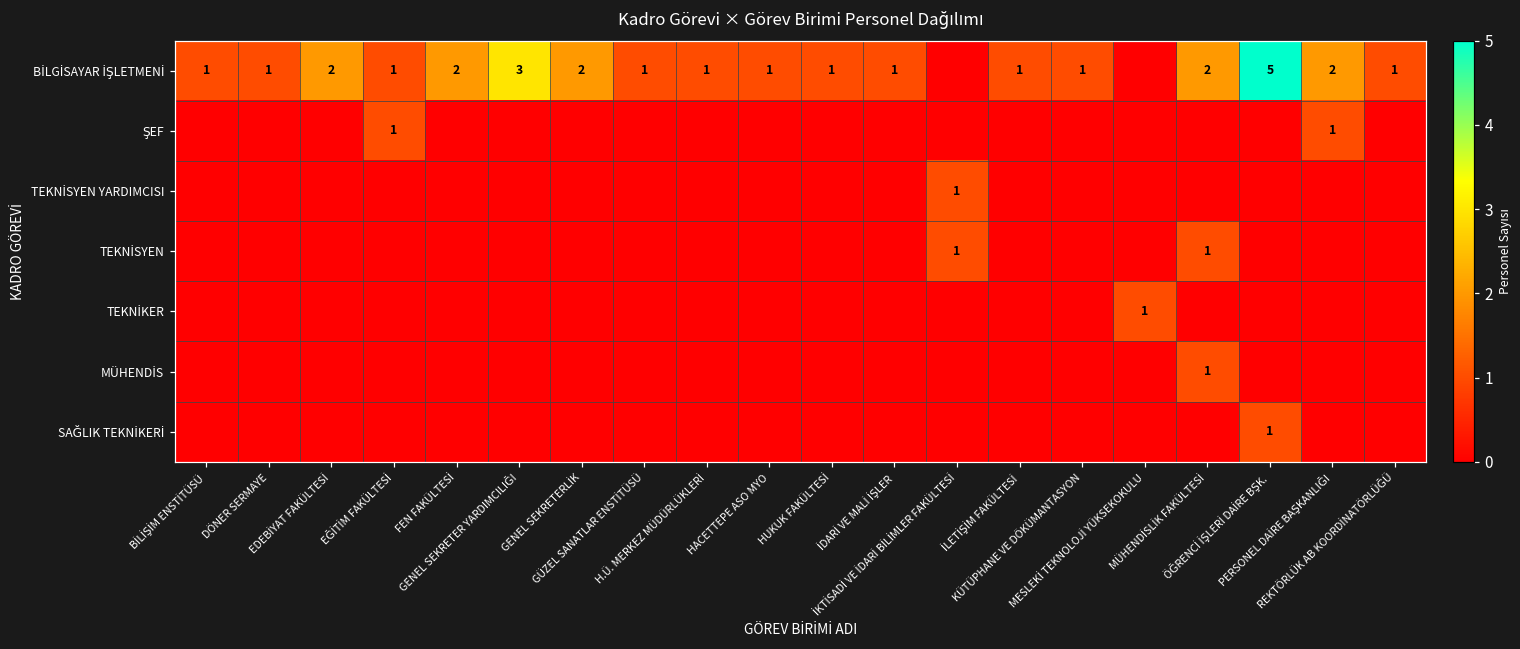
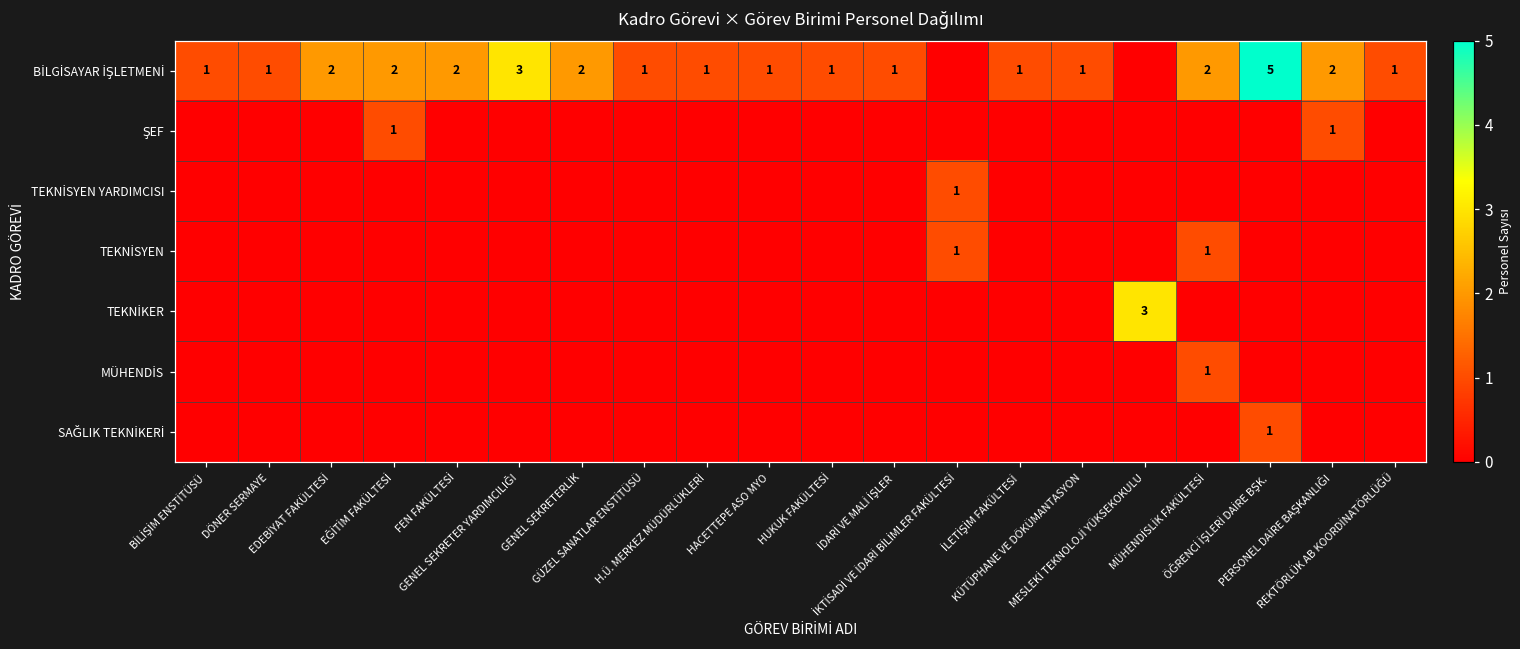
  {
    "BİLGİSAYAR İŞLETMENİ": {
      "BİLİŞİM ENSTİTÜSÜ": 1,
      "DÖNER SERMAYE": 1,
      "EDEBİYAT FAKÜLTESİ": 2,
-     "EĞİTİM FAKÜLTESİ": 1,
+     "EĞİTİM FAKÜLTESİ": 2,
      "FEN FAKÜLTESİ": 2,
      "GENEL SEKRETER YARDIMCILIĞI": 3,
      "GENEL SEKRETERLİK": 2,
      "GÜZEL SANATLAR ENSTİTÜSÜ": 1,
      "H.Ü. MERKEZ MÜDÜRLÜKLERİ": 1,
      "HACETTEPE ASO MYO": 1,
      "HUKUK FAKÜLTESİ": 1,
      "İDARİ VE MALİ İŞLER": 1,
      "İLETİŞİM FAKÜLTESİ": 1,
      "KÜTÜPHANE VE DÖKÜMANTASYON": 1,
      "MÜHENDİSLİK FAKÜLTESİ": 2,
      "ÖĞRENCİ İŞLERİ DAİRE BŞK.": 5,
      "PERSONEL DAİRE BAŞKANLIĞI": 2,
      "REKTÖRLÜK AB KOORDİNATÖRLÜĞÜ": 1
    },
    "ŞEF": {
      "EĞİTİM FAKÜLTESİ": 1,
      "PERSONEL DAİRE BAŞKANLIĞI": 1
    },
    "TEKNİSYEN YARDIMCISI": {
      "İKTİSADİ VE İDARİ BİLİMLER FAKÜLTESİ": 1
    },
    "TEKNİSYEN": {
      "İKTİSADİ VE İDARİ BİLİMLER FAKÜLTESİ": 1,
      "MÜHENDİSLİK FAKÜLTESİ": 1
    },
    "TEKNİKER": {
-     "MESLEKİ TEKNOLOJİ YÜKSEKOKULU": 1
+     "MESLEKİ TEKNOLOJİ YÜKSEKOKULU": 3
    },
    "MÜHENDİS": {
      "MÜHENDİSLİK FAKÜLTESİ": 1
    },
    "SAĞLIK TEKNİKERİ": {
      "ÖĞRENCİ İŞLERİ DAİRE BŞK.": 1
    }
  }
